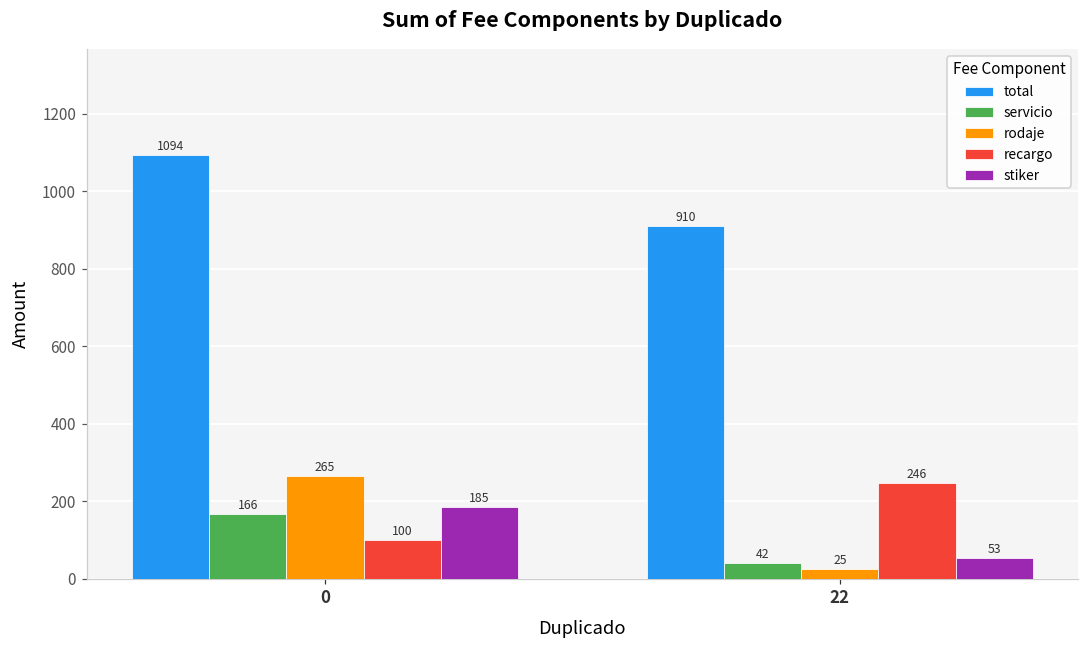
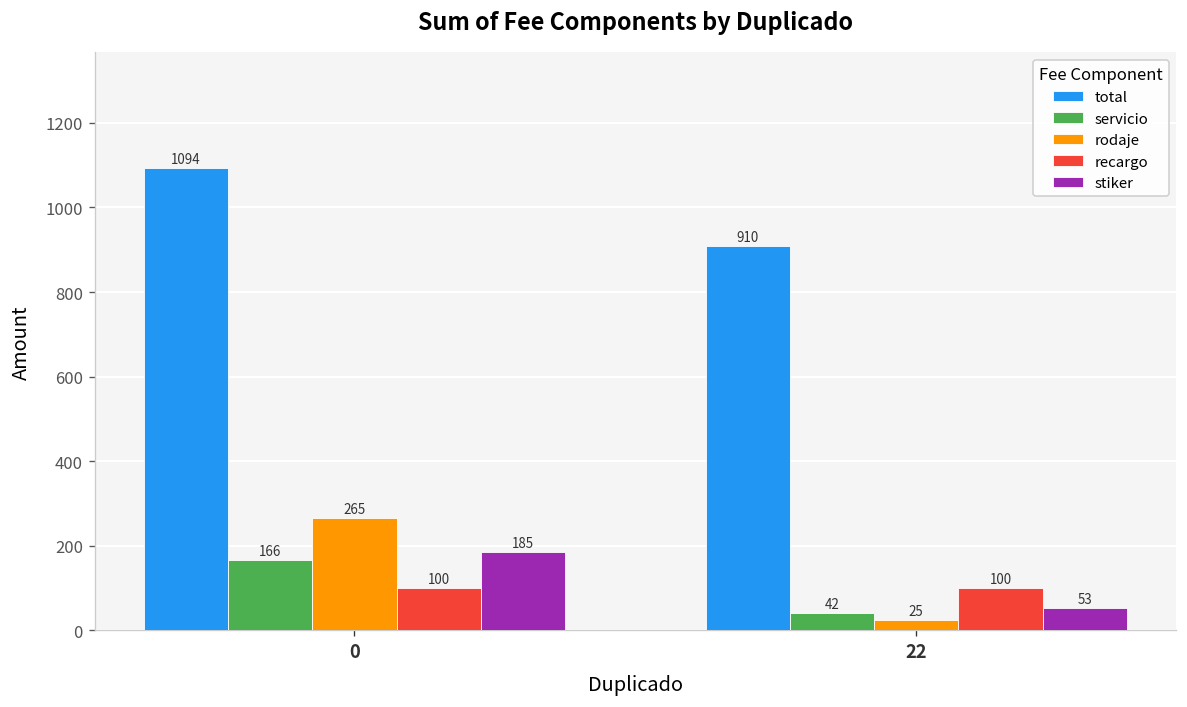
  {
    "total": {
      "0": 1094,
      "22": 910
    },
    "servicio": {
      "0": 166,
      "22": 42
    },
    "rodaje": {
      "0": 265,
      "22": 25
    },
    "recargo": {
      "0": 100,
-     "22": 246
+     "22": 100
    },
    "stiker": {
      "0": 185,
      "22": 53
    }
  }
